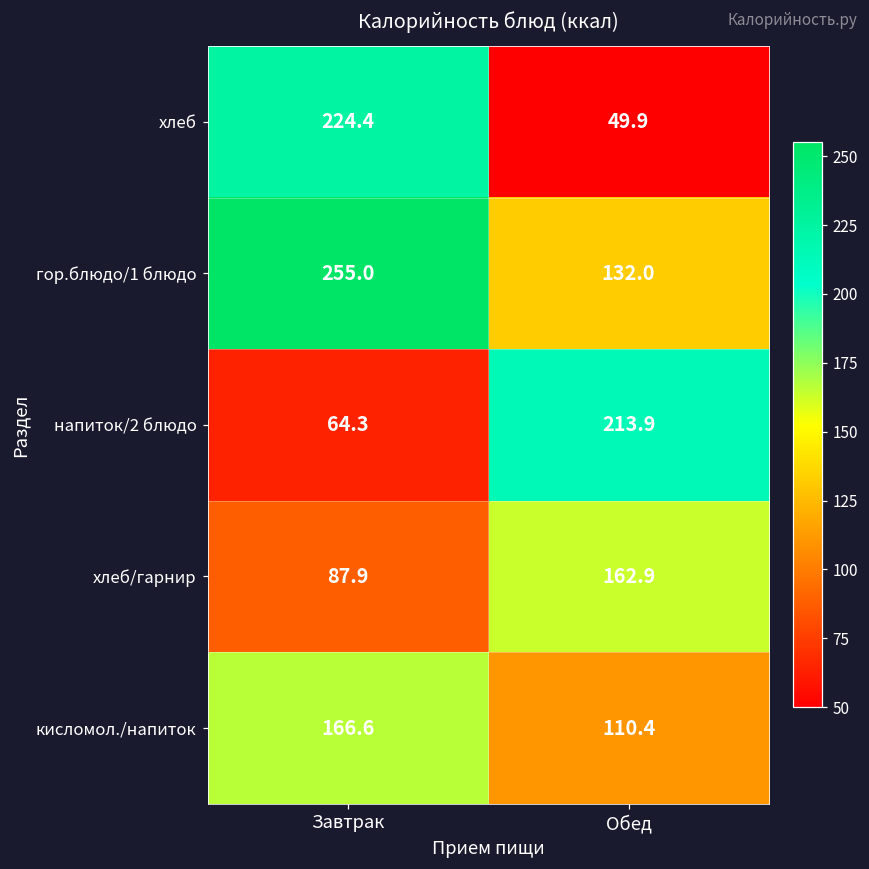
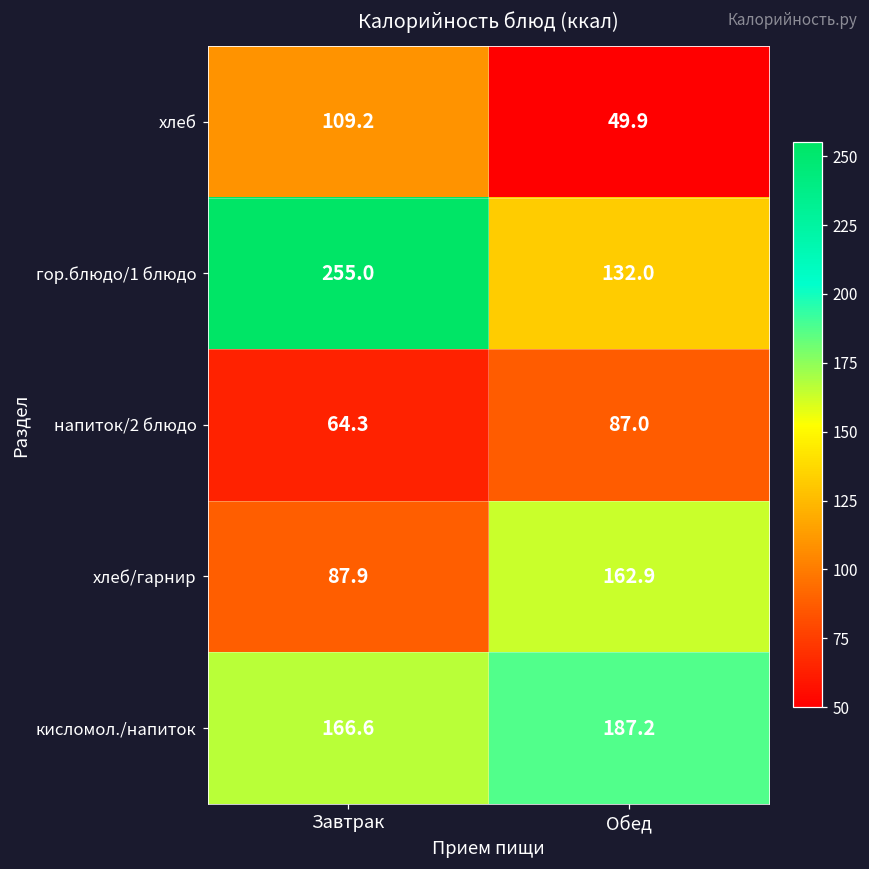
  {
    "хлеб": {
-     "Завтрак": 224.4,
+     "Завтрак": 109.2,
      "Обед": 49.9
    },
    "гор.блюдо/1 блюдо": {
      "Завтрак": 255.0,
      "Обед": 132.0
    },
    "напиток/2 блюдо": {
      "Завтрак": 64.3,
-     "Обед": 213.9
+     "Обед": 87.0
    },
    "хлеб/гарнир": {
      "Завтрак": 87.9,
      "Обед": 162.9
    },
    "кисломол./напиток": {
      "Завтрак": 166.6,
-     "Обед": 110.4
+     "Обед": 187.2
    }
  }
